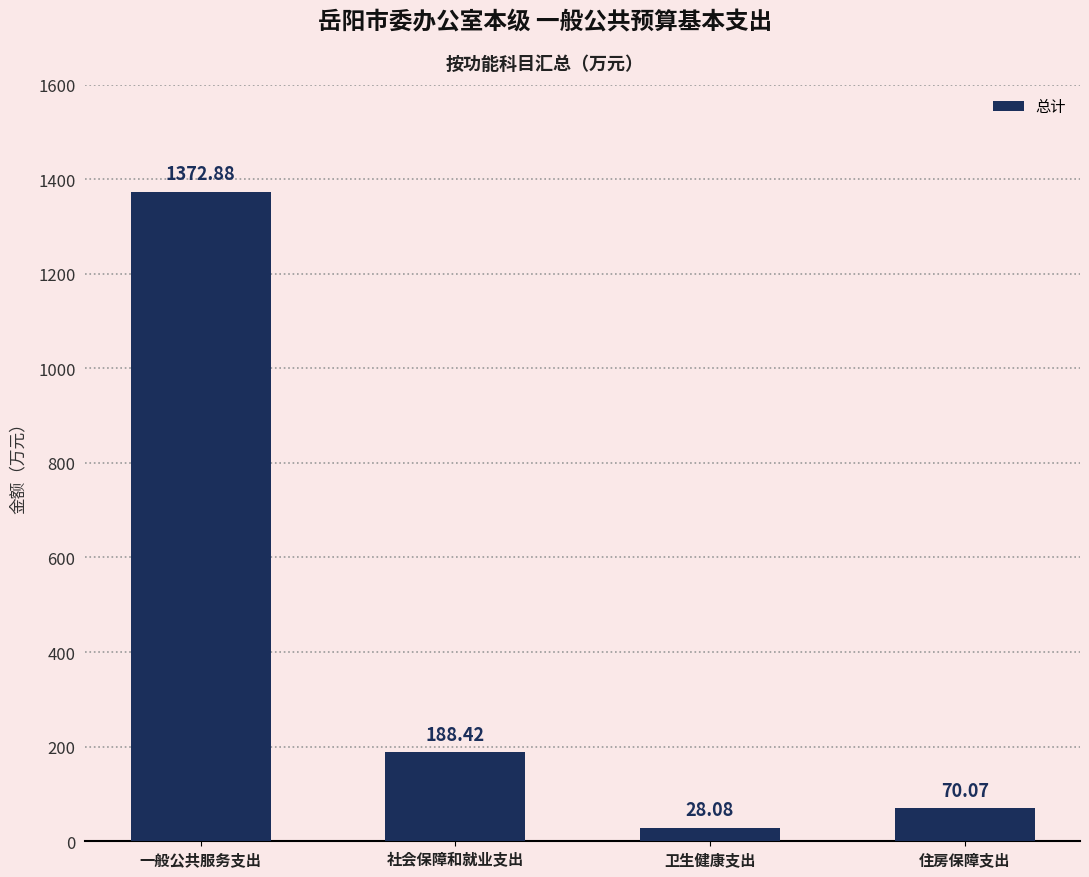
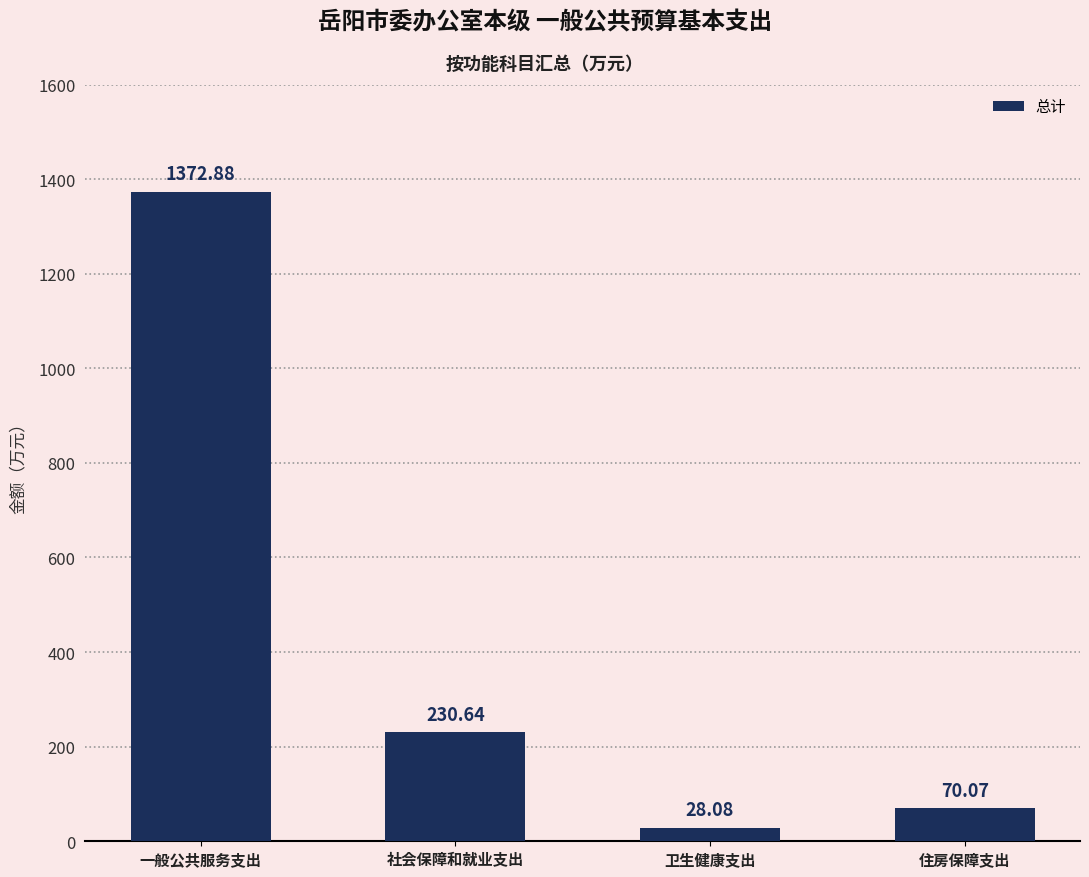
  {
    "一般公共服务支出": 1372.88,
-   "社会保障和就业支出": 188.42,
+   "社会保障和就业支出": 230.64,
    "卫生健康支出": 28.08,
    "住房保障支出": 70.07
  }
